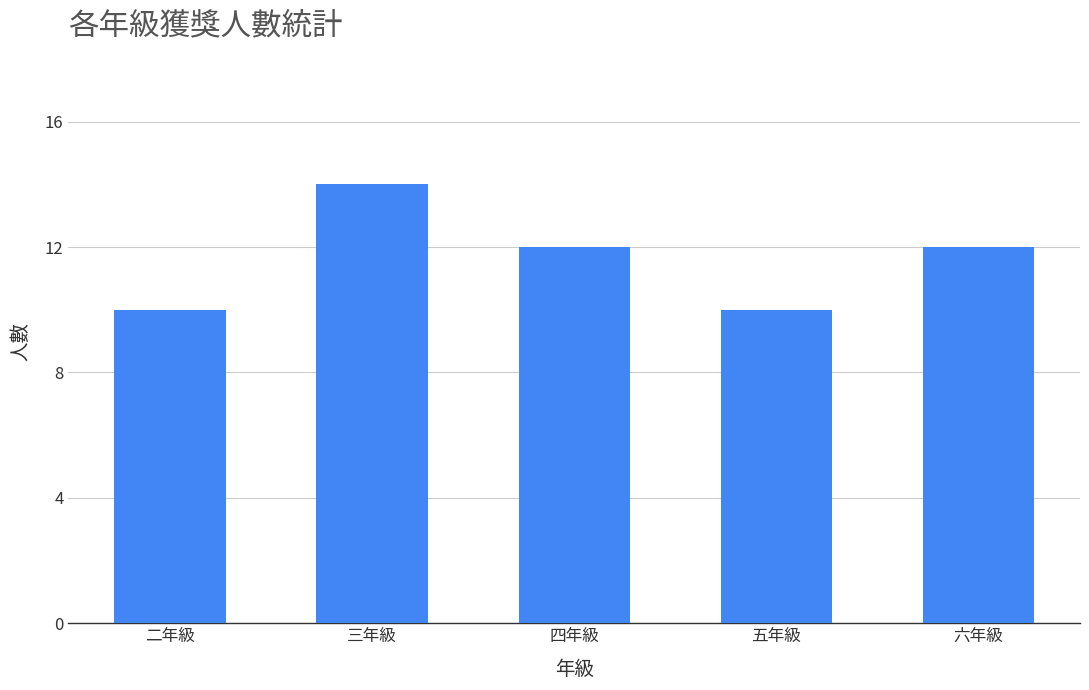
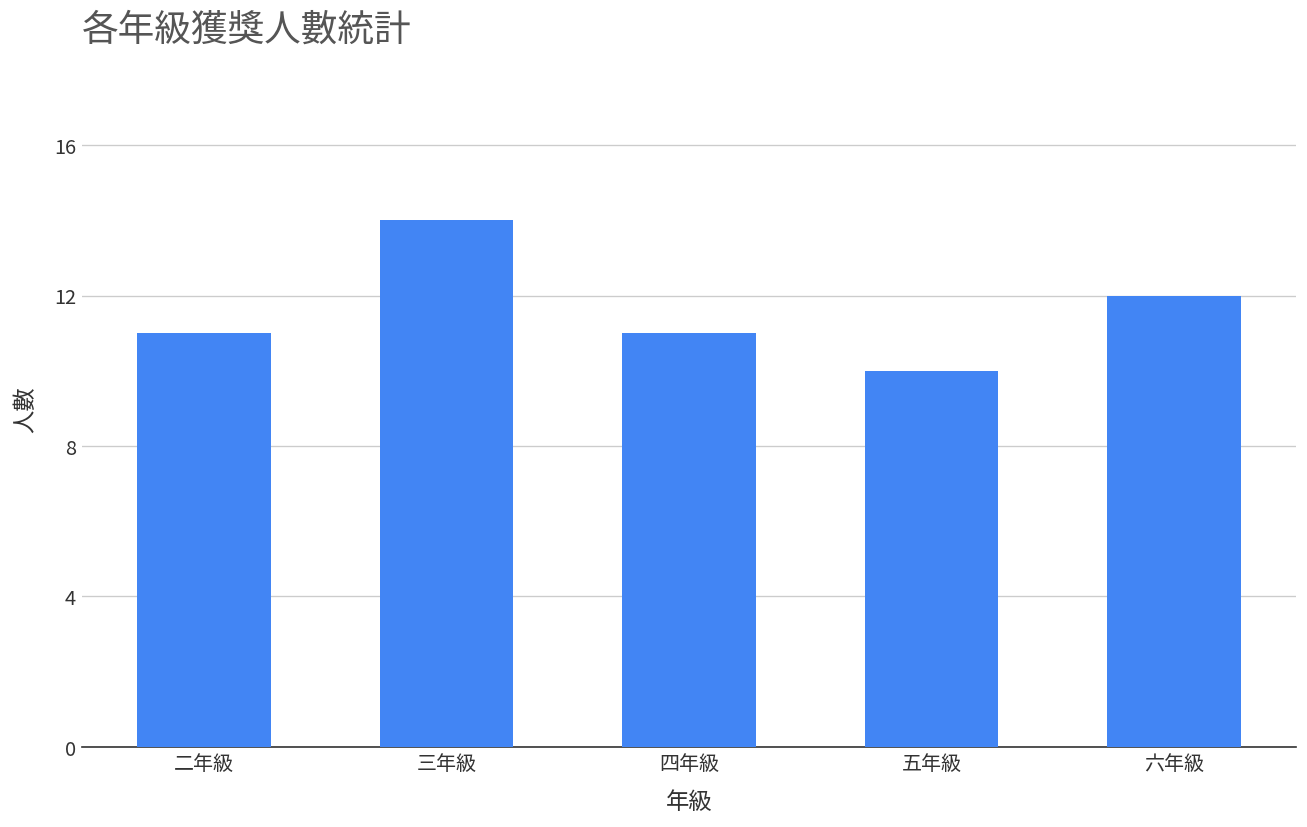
  {
-   "二年級": 10,
+   "二年級": 11,
    "三年級": 14,
-   "四年級": 12,
+   "四年級": 11,
    "五年級": 10,
    "六年級": 12
  }
